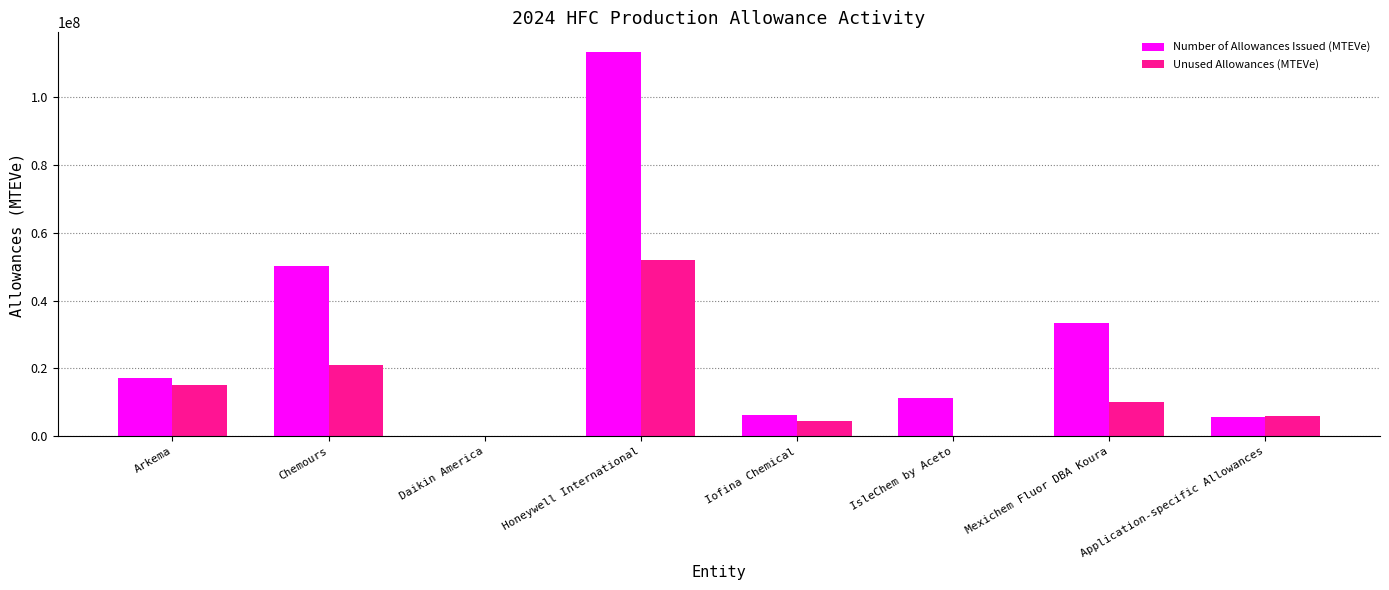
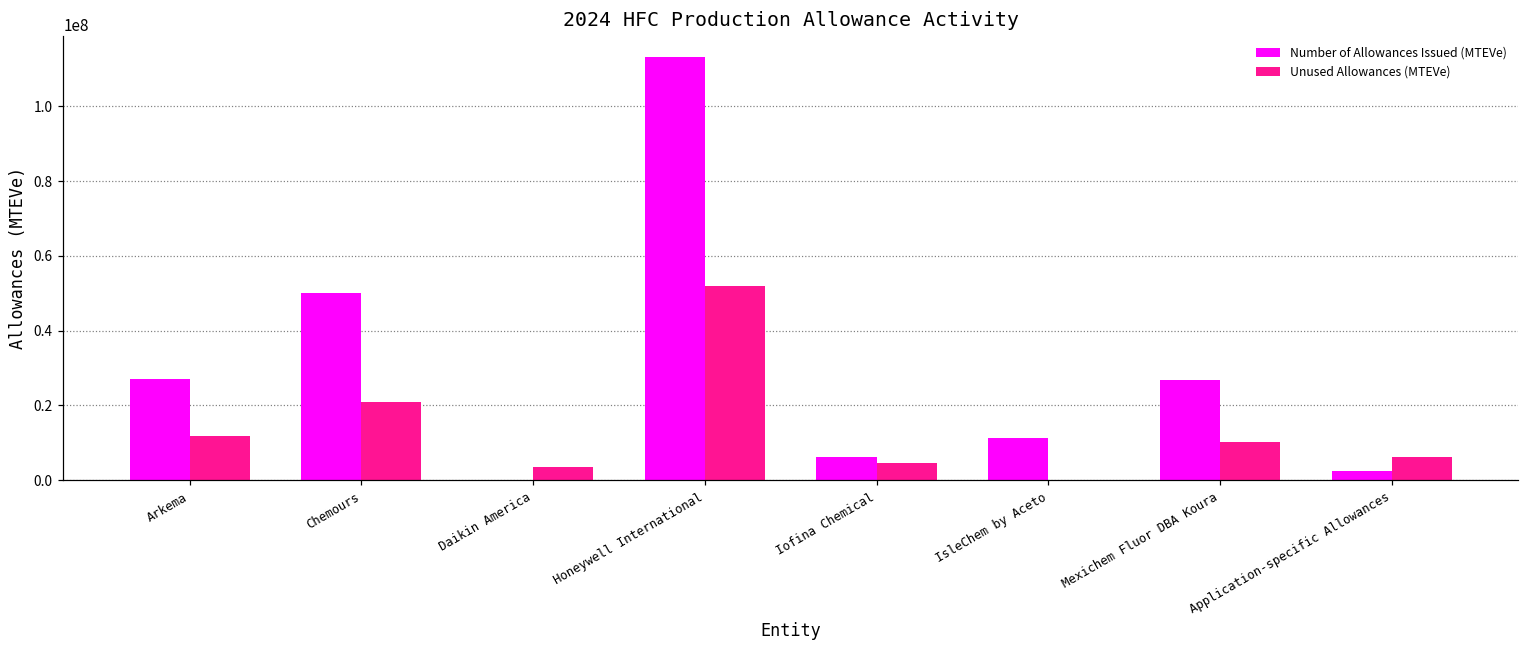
  {
    "Number of Allowances Issued (MTEVe)": {
-     "Arkema": 17000000,
+     "Arkema": 27000000,
      "Chemours": 50000000,
      "Daikin America": 0,
      "Honeywell International": 113000000,
      "Iofina Chemical": 6000000,
      "IsleChem by Aceto": 11000000,
-     "Mexichem Fluor DBA Koura": 33000000,
-     "Application-specific Allowances": 6000000
+     "Mexichem Fluor DBA Koura": 27000000,
+     "Application-specific Allowances": 2000000
    },
    "Unused Allowances (MTEVe)": {
-     "Arkema": 15000000,
+     "Arkema": 12000000,
      "Chemours": 21000000,
-     "Daikin America": 0,
+     "Daikin America": 3000000,
      "Honeywell International": 52000000,
      "Iofina Chemical": 5000000,
      "Mexichem Fluor DBA Koura": 10000000,
      "Application-specific Allowances": 6000000
    }
  }
